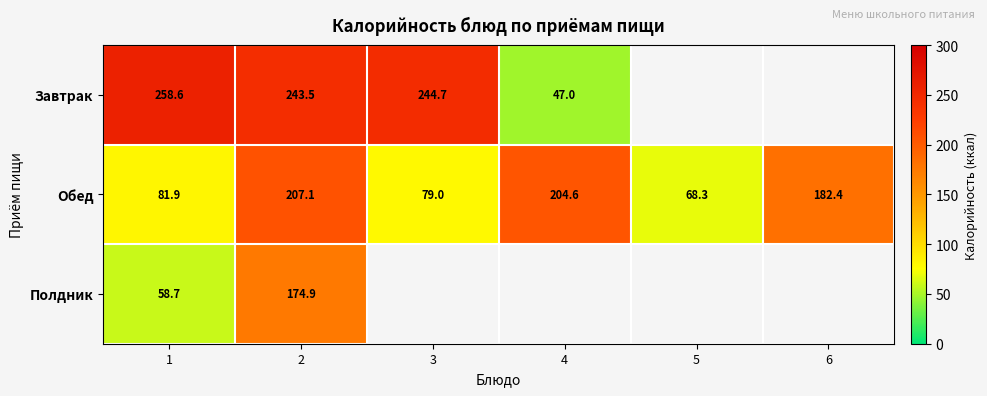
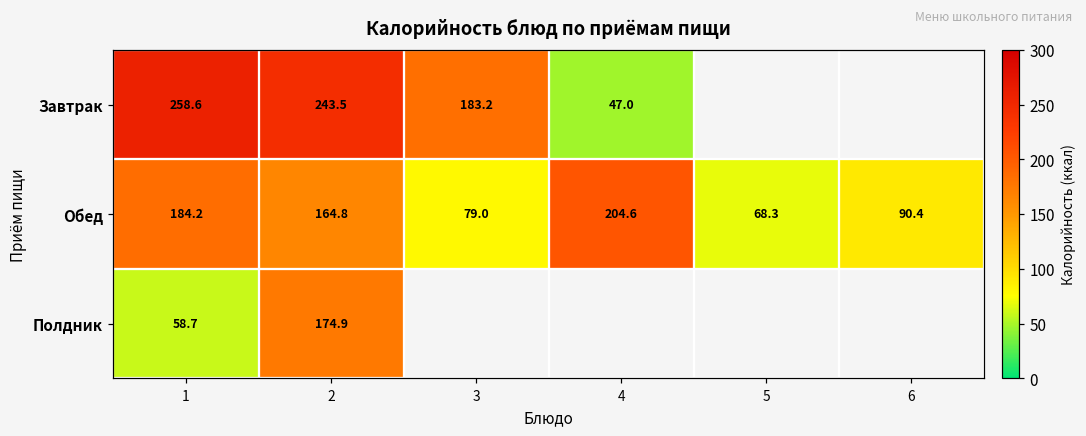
  {
    "Завтрак": {
      "1": 258.6,
      "2": 243.5,
-     "3": 244.7,
+     "3": 183.2,
      "4": 47.0
    },
    "Обед": {
-     "1": 81.9,
-     "2": 207.1,
+     "1": 184.2,
+     "2": 164.8,
      "3": 79.0,
      "4": 204.6,
      "5": 68.3,
-     "6": 182.4
+     "6": 90.4
    },
    "Полдник": {
      "1": 58.7,
      "2": 174.9
    }
  }
